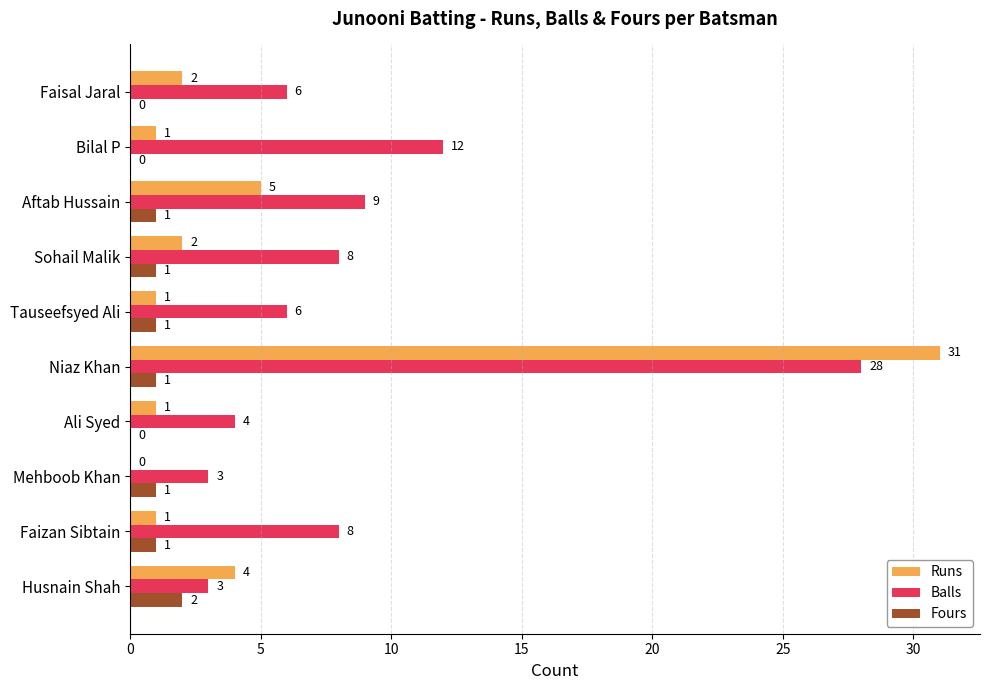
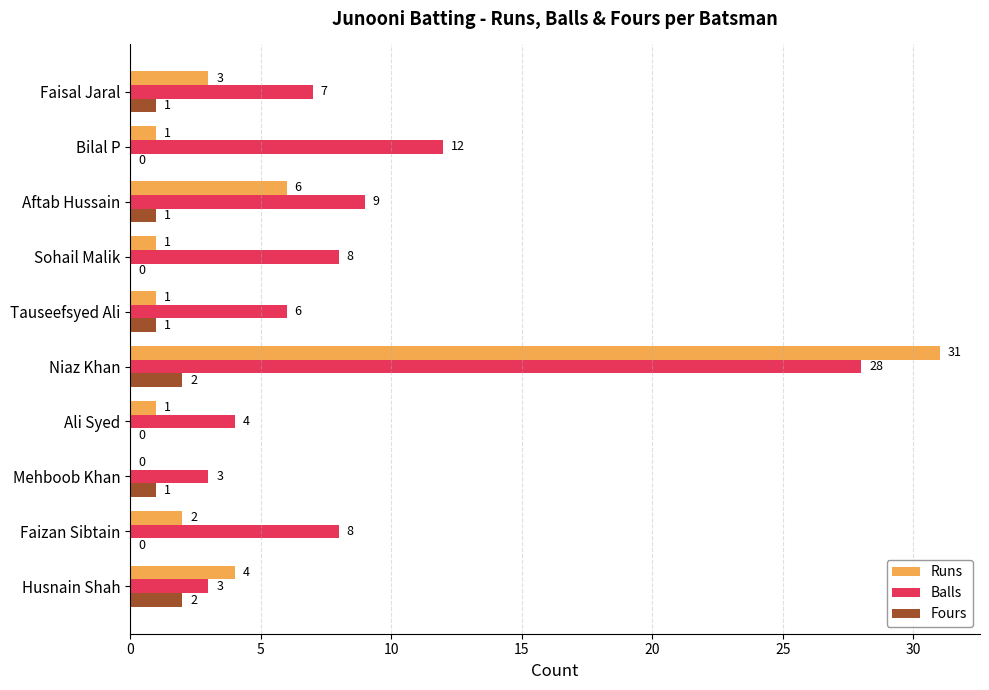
  {
    "Runs": {
-     "Faisal Jaral": 2,
+     "Faisal Jaral": 3,
      "Bilal P": 1,
-     "Aftab Hussain": 5,
-     "Sohail Malik": 2,
+     "Aftab Hussain": 6,
+     "Sohail Malik": 1,
      "Tauseefsyed Ali": 1,
      "Niaz Khan": 31,
      "Ali Syed": 1,
      "Mehboob Khan": 0,
-     "Faizan Sibtain": 1,
+     "Faizan Sibtain": 2,
      "Husnain Shah": 4
    },
    "Balls": {
-     "Faisal Jaral": 6,
+     "Faisal Jaral": 7,
      "Bilal P": 12,
      "Aftab Hussain": 9,
      "Sohail Malik": 8,
      "Tauseefsyed Ali": 6,
      "Niaz Khan": 28,
      "Ali Syed": 4,
      "Mehboob Khan": 3,
      "Faizan Sibtain": 8,
      "Husnain Shah": 3
    },
    "Fours": {
-     "Faisal Jaral": 0,
+     "Faisal Jaral": 1,
      "Bilal P": 0,
      "Aftab Hussain": 1,
-     "Sohail Malik": 1,
+     "Sohail Malik": 0,
      "Tauseefsyed Ali": 1,
-     "Niaz Khan": 1,
+     "Niaz Khan": 2,
      "Ali Syed": 0,
      "Mehboob Khan": 1,
-     "Faizan Sibtain": 1,
+     "Faizan Sibtain": 0,
      "Husnain Shah": 2
    }
  }
